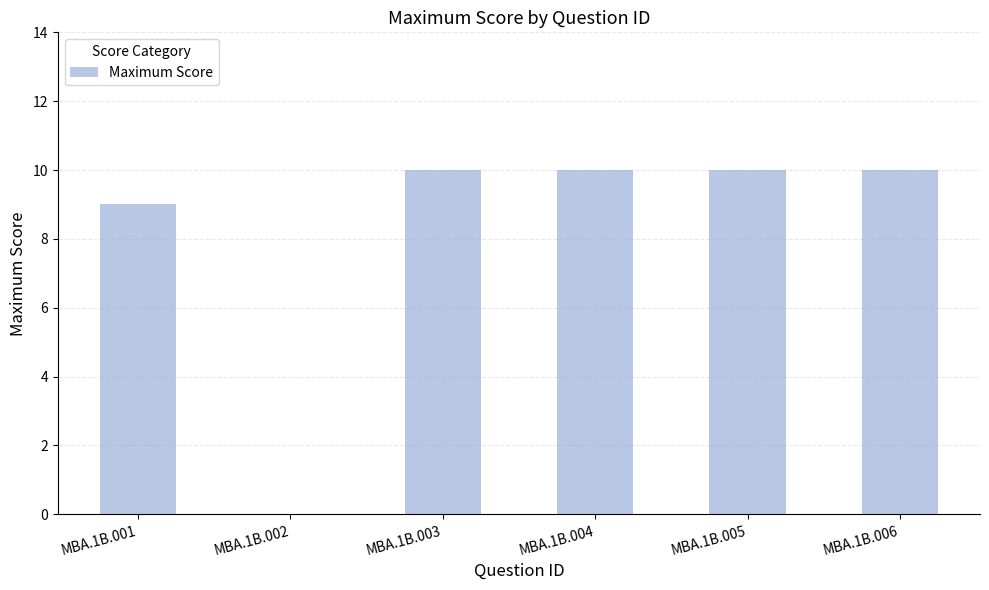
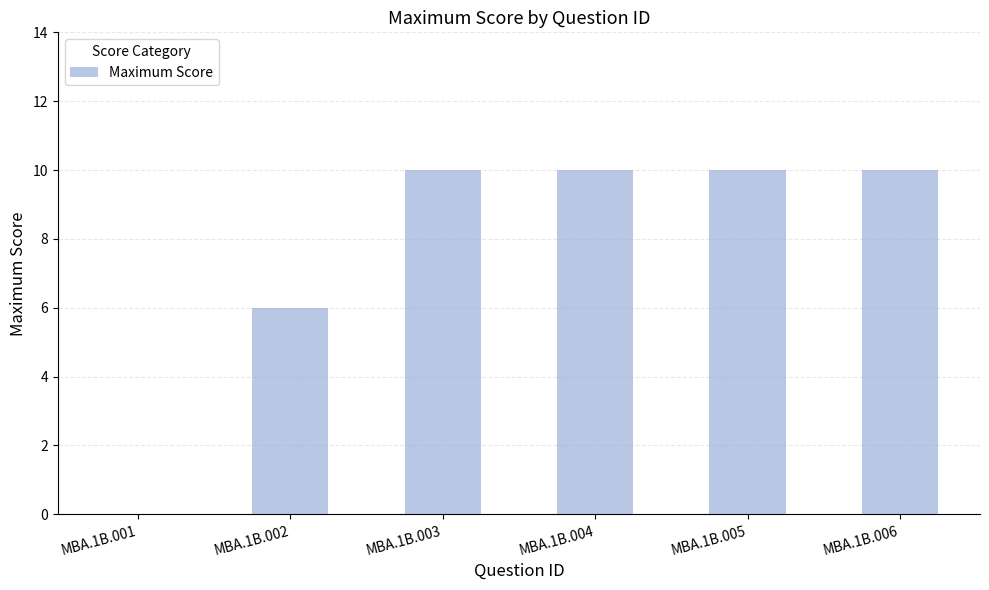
  {
-   "MBA.1B.001": 9,
-   "MBA.1B.002": 0,
+   "MBA.1B.001": 0,
+   "MBA.1B.002": 6,
    "MBA.1B.003": 10,
    "MBA.1B.004": 10,
    "MBA.1B.005": 10,
    "MBA.1B.006": 10
  }
